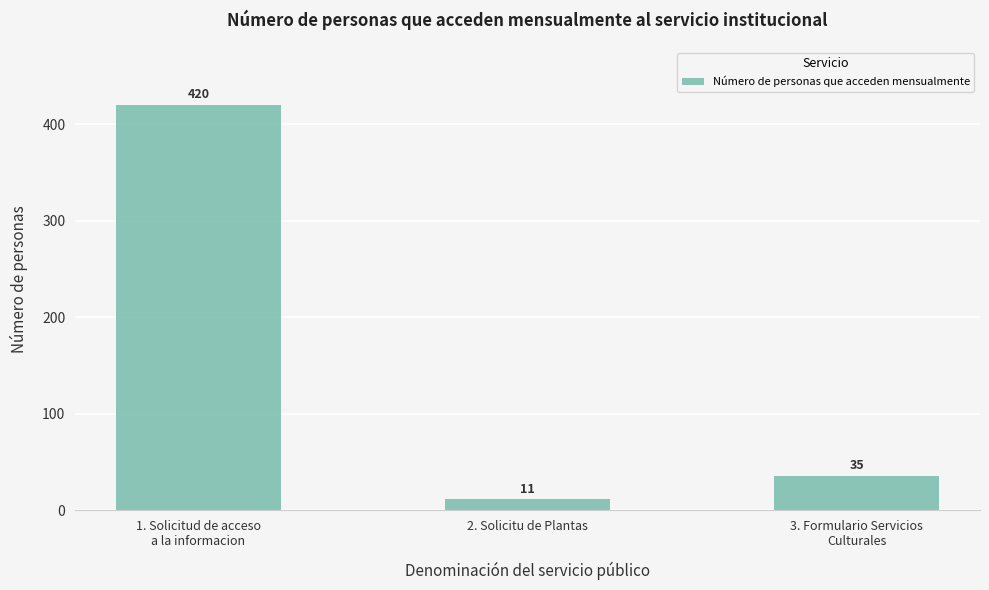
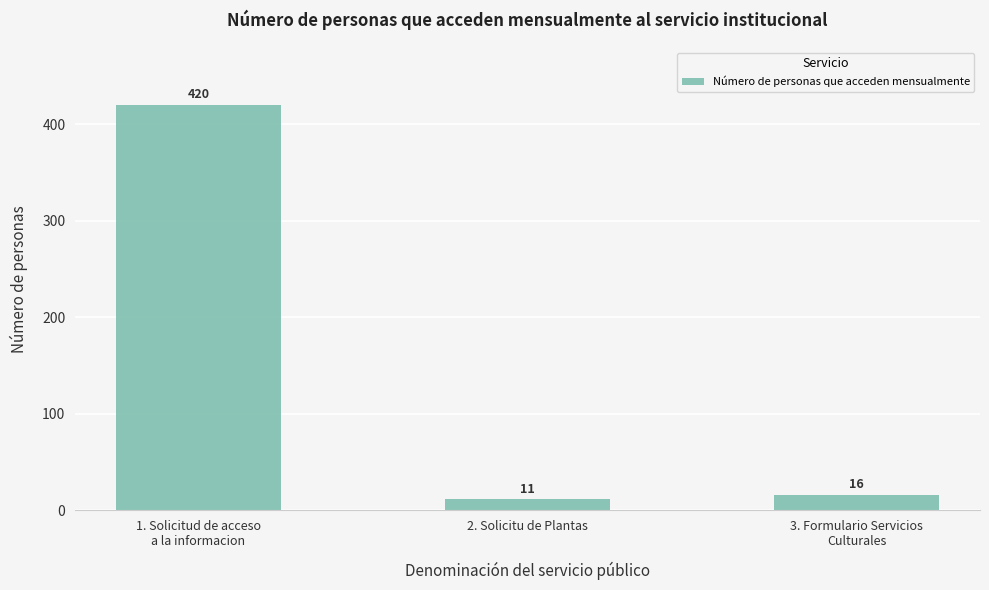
  {
    "1. Solicitud de acceso a la informacion": 420,
    "2. Solicitu de Plantas": 11,
-   "3. Formulario Servicios Culturales": 35
+   "3. Formulario Servicios Culturales": 16
  }
